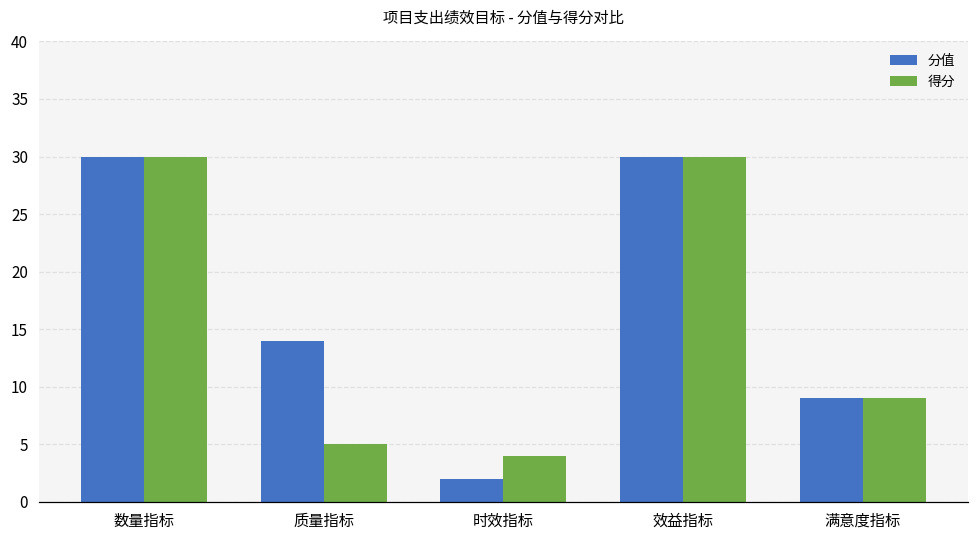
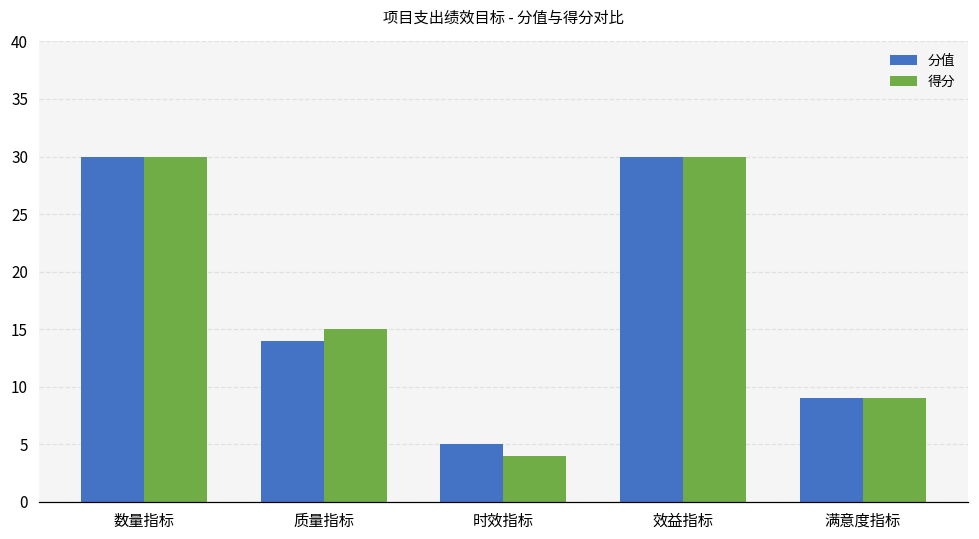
  {
    "分值": {
      "数量指标": 30,
      "质量指标": 14,
-     "时效指标": 2,
+     "时效指标": 5,
      "效益指标": 30,
      "满意度指标": 9
    },
    "得分": {
      "数量指标": 30,
-     "质量指标": 5,
+     "质量指标": 15,
      "时效指标": 4,
      "效益指标": 30,
      "满意度指标": 9
    }
  }
